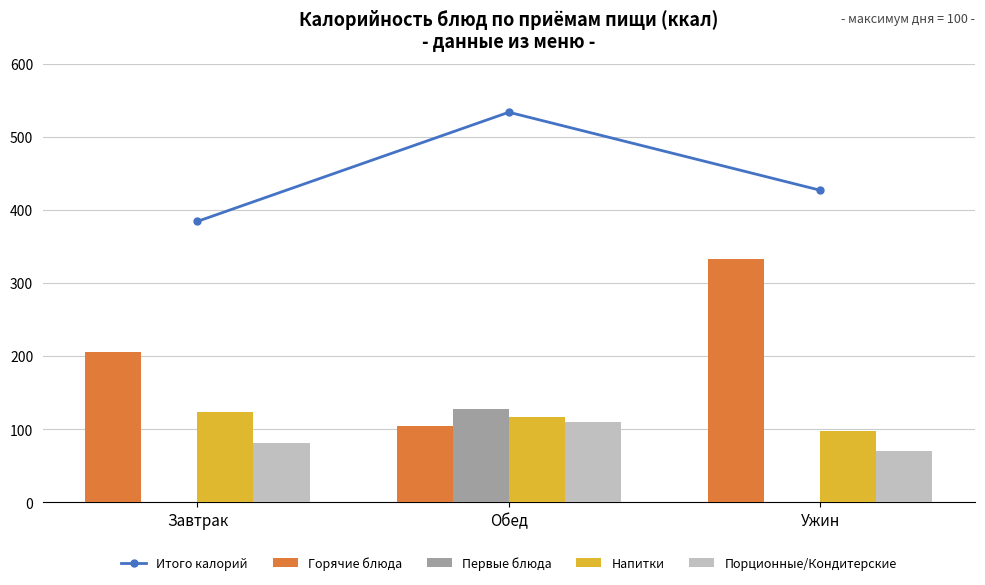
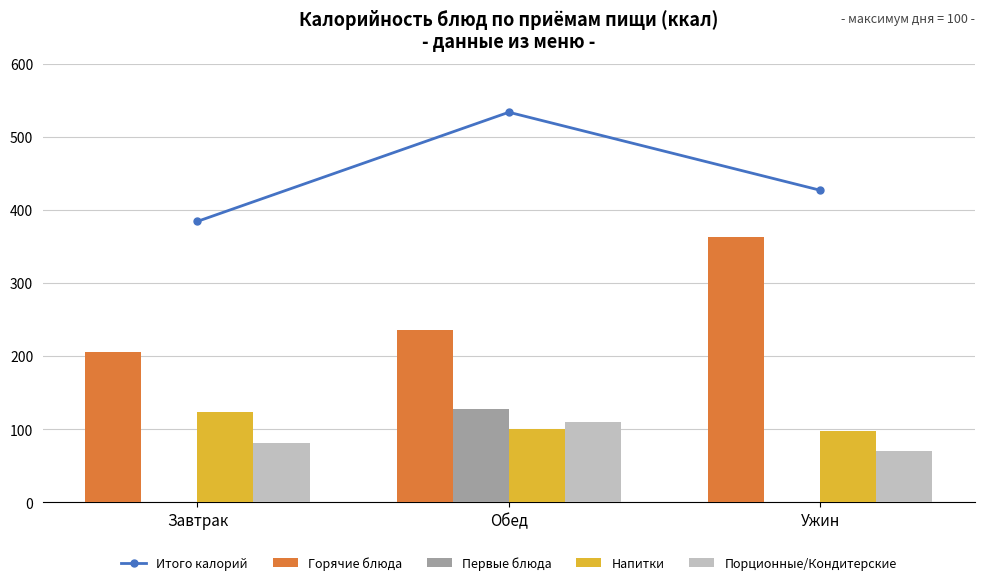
  {
    "Горячие блюда": {
      "Завтрак": 210,
-     "Обед": 100,
-     "Ужин": 330
+     "Обед": 240,
+     "Ужин": 360
    },
    "Итого калорий": {
      "Завтрак": 380,
      "Обед": 530,
      "Ужин": 430
    },
    "Напитки": {
      "Завтрак": 120,
-     "Обед": 120,
+     "Обед": 100,
      "Ужин": 100
    }
  }
